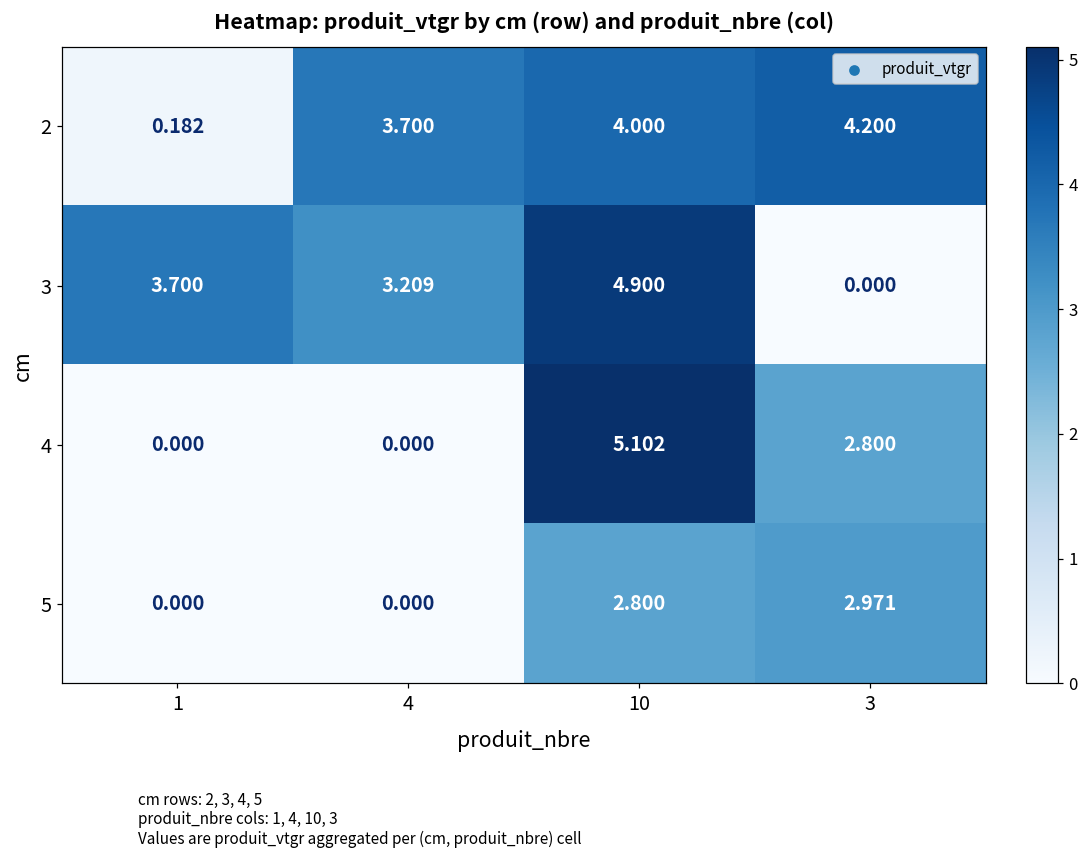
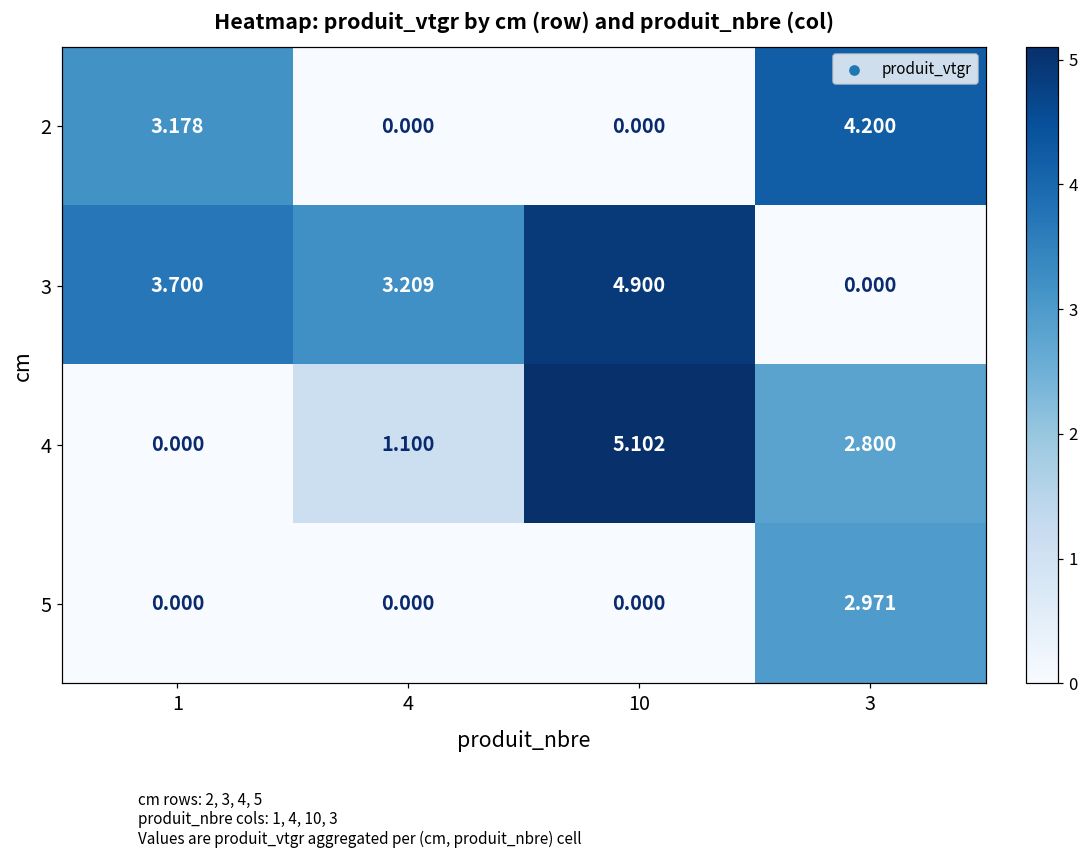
  {
    "2": {
-     "1": 0.182,
-     "4": 3.700,
-     "10": 4.000,
+     "1": 3.178,
+     "4": 0.000,
+     "10": 0.000,
      "3": 4.200
    },
    "3": {
      "1": 3.700,
      "4": 3.209,
      "10": 4.900,
      "3": 0.000
    },
    "4": {
      "1": 0.000,
-     "4": 0.000,
+     "4": 1.100,
      "10": 5.102,
      "3": 2.800
    },
    "5": {
      "1": 0.000,
      "4": 0.000,
-     "10": 2.800,
+     "10": 0.000,
      "3": 2.971
    }
  }
